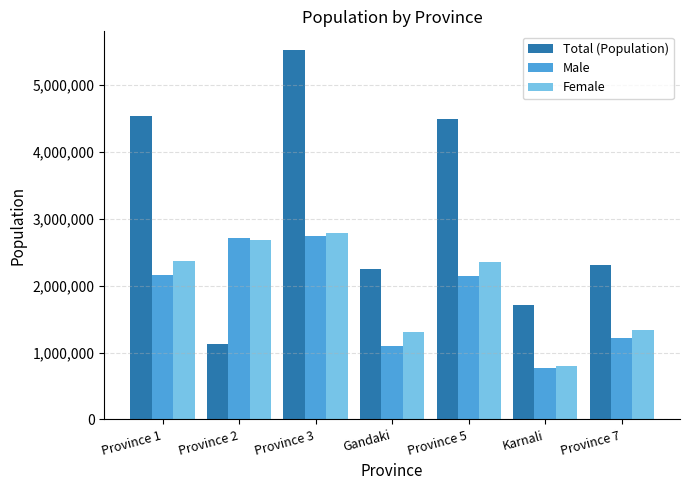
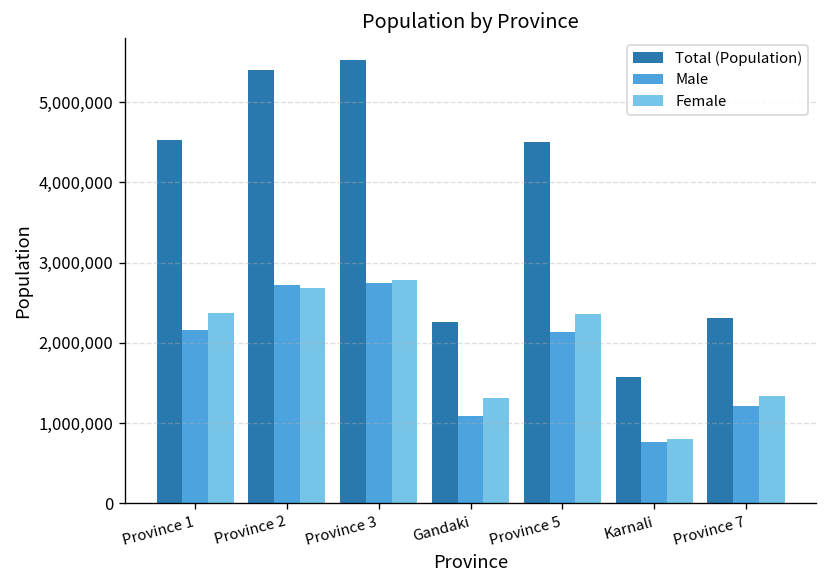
  {
    "Total (Population)": {
      "Province 1": "4,500,000",
-     "Province 2": "1,100,000",
+     "Province 2": "5,400,000",
      "Province 3": "5,500,000",
      "Gandaki": "2,300,000",
      "Province 5": "4,500,000",
-     "Karnali": "1,700,000",
+     "Karnali": "1,600,000",
      "Province 7": "2,300,000"
    }
  }
